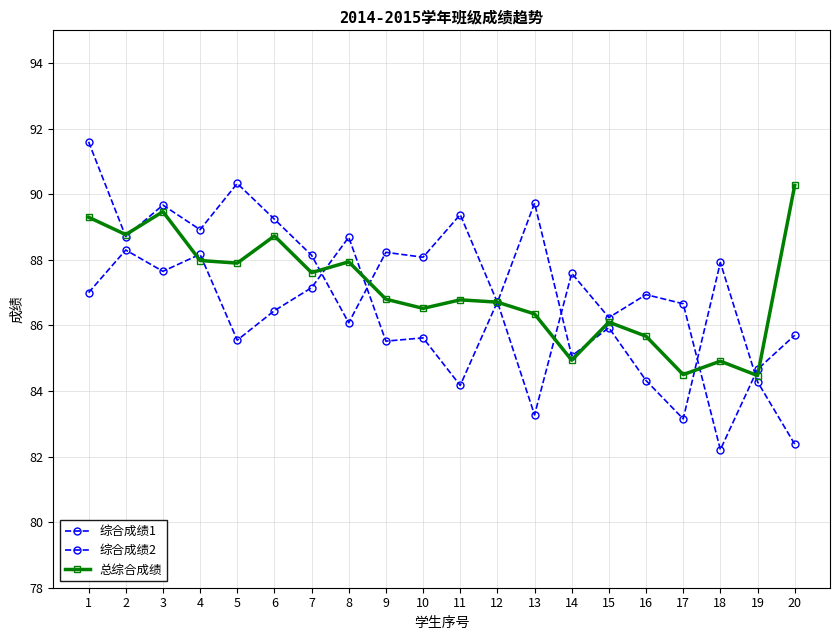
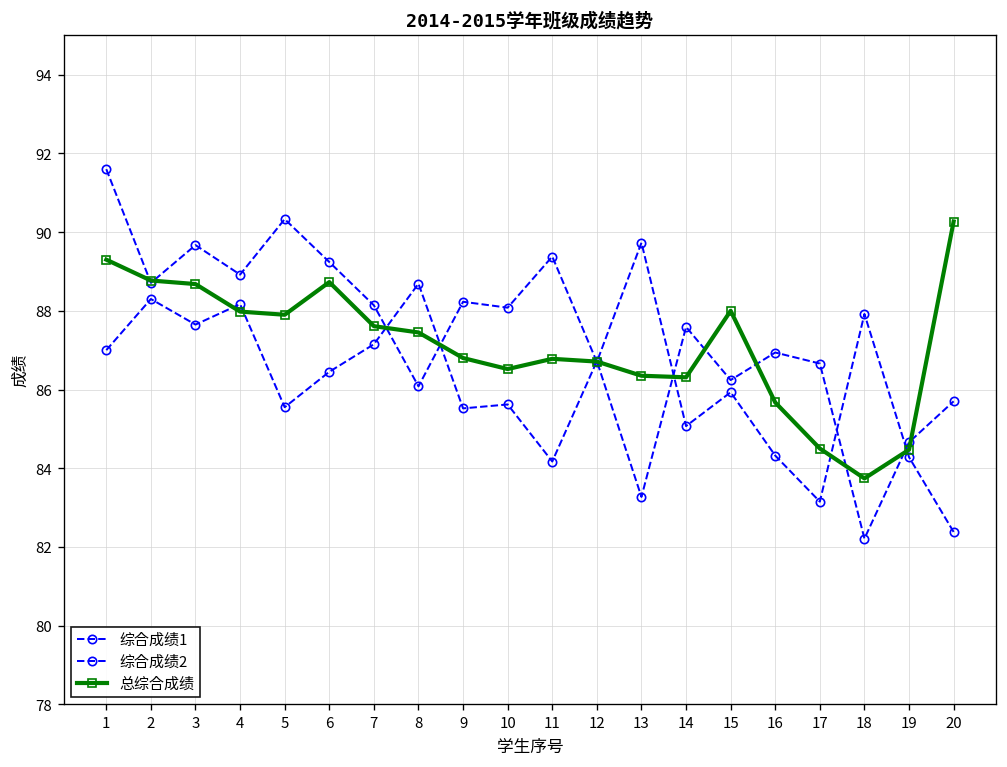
  {
    "总综合成绩": {
      "1": 89.3,
-     "3": 89.5,
+     "3": 88.7,
      "4": 88.0,
      "5": 87.9,
      "6": 88.7,
      "7": 87.6,
-     "8": 87.9,
+     "8": 87.5,
      "9": 86.8,
      "10": 86.5,
      "11": 86.8,
      "13": 86.4,
-     "14": 84.9,
-     "15": 86.1,
+     "14": 86.3,
+     "15": 88.0,
      "16": 85.7,
      "17": 84.5,
-     "18": 84.9,
+     "18": 83.7,
      "19": 84.5,
      "20": 90.3
    }
  }
